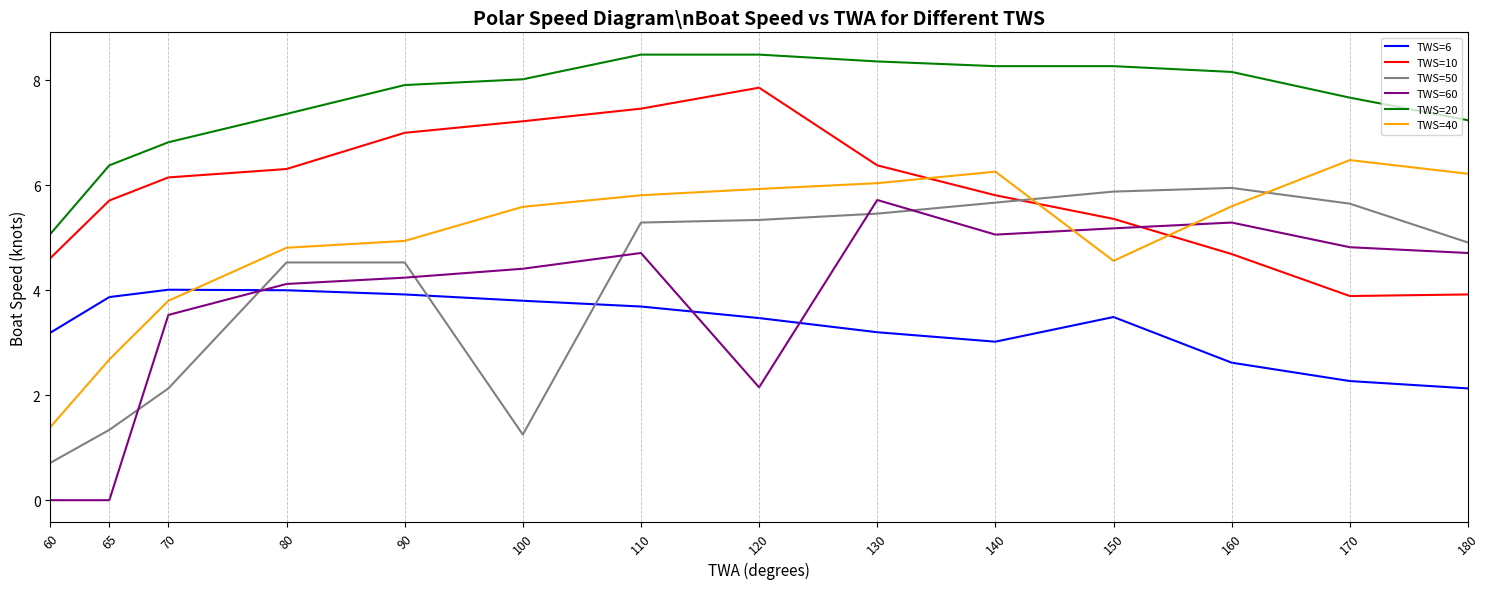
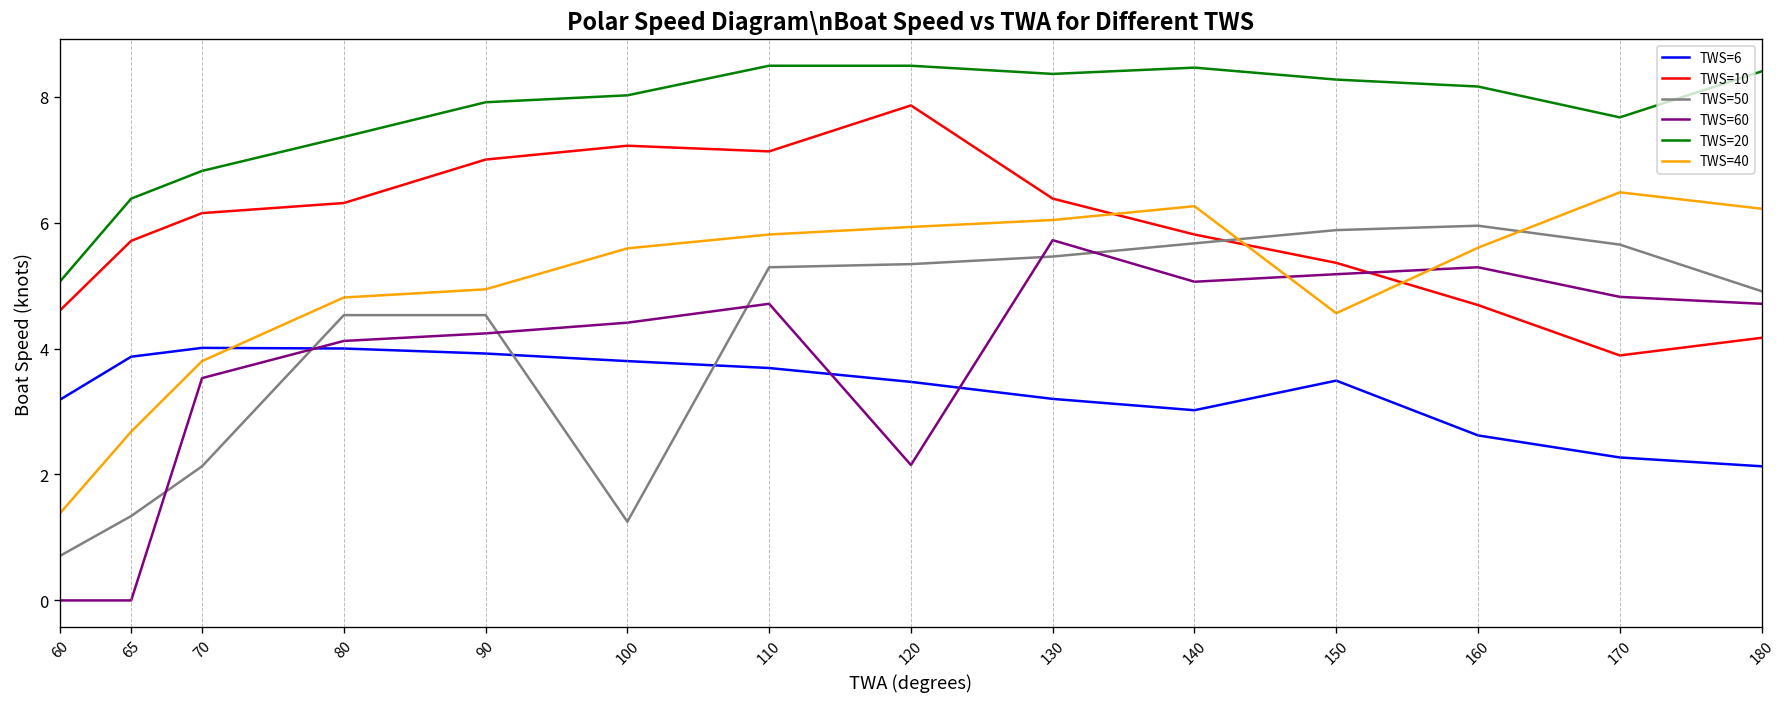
  {
    "TWS=6": {
      "60": 3.2,
      "65": 3.9,
      "70": 4.0,
      "80": 4.0,
      "90": 3.9,
      "100": 3.8,
      "110": 3.7,
      "120": 3.5,
      "130": 3.2,
      "140": 3.0,
      "150": 3.5,
      "160": 2.6,
      "170": 2.3,
      "180": 2.1
    },
    "TWS=10": {
      "60": 4.6,
      "65": 5.7,
      "70": 6.2,
      "80": 6.3,
      "90": 7.0,
      "100": 7.2,
-     "110": 7.5,
+     "110": 7.1,
      "120": 7.9,
      "130": 6.4,
      "140": 5.8,
      "150": 5.4,
      "160": 4.7,
      "170": 3.9,
-     "180": 3.9
+     "180": 4.2
    },
    "TWS=50": {
      "60": 0.7,
      "65": 1.3,
      "70": 2.1,
      "80": 4.5,
      "90": 4.5,
      "100": 1.3,
      "110": 5.3,
      "120": 5.3,
      "130": 5.5,
      "140": 5.7,
      "150": 5.9,
      "160": 6.0,
      "170": 5.7,
      "180": 4.9
    },
    "TWS=60": {
      "60": 0.0,
      "65": 0.0,
      "70": 3.5,
      "80": 4.1,
      "90": 4.2,
      "100": 4.4,
      "110": 4.7,
      "120": 2.2,
      "130": 5.7,
      "140": 5.1,
      "150": 5.2,
      "160": 5.3,
      "170": 4.8,
      "180": 4.7
    },
    "TWS=20": {
      "60": 5.1,
      "65": 6.4,
      "70": 6.8,
      "80": 7.4,
      "90": 7.9,
      "100": 8.0,
      "110": 8.5,
      "120": 8.5,
      "130": 8.4,
-     "140": 8.3,
+     "140": 8.5,
      "150": 8.3,
      "160": 8.2,
      "170": 7.7,
-     "180": 7.2
+     "180": 8.4
    },
    "TWS=40": {
      "60": 1.4,
      "65": 2.7,
      "70": 3.8,
      "80": 4.8,
      "90": 4.9,
      "100": 5.6,
      "110": 5.8,
      "120": 5.9,
      "130": 6.0,
      "140": 6.3,
      "150": 4.6,
      "160": 5.6,
      "170": 6.5,
      "180": 6.2
    }
  }
